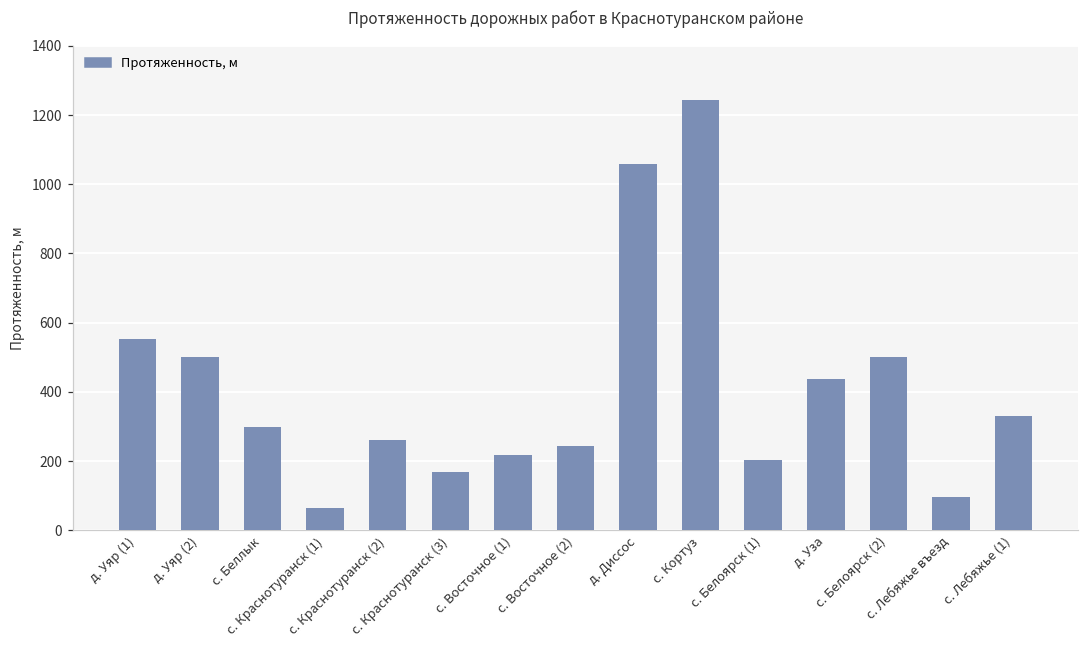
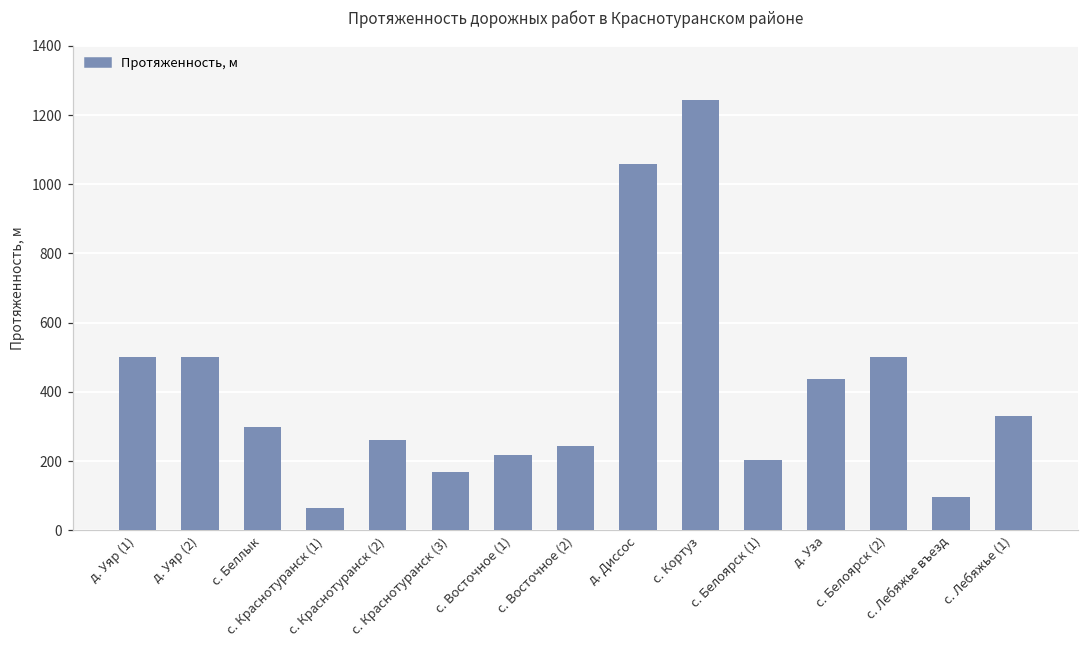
  {
-   "д. Уяр (1)": 550,
+   "д. Уяр (1)": 500,
    "д. Уяр (2)": 500,
    "с. Беллык": 300,
    "с. Краснотуранск (1)": 70,
    "с. Краснотуранск (2)": 260,
    "с. Краснотуранск (3)": 170,
    "с. Восточное (1)": 220,
    "с. Восточное (2)": 250,
    "д. Диссос": 1060,
    "с. Кортуз": 1240,
    "с. Белоярск (1)": 200,
    "д. Уза": 440,
    "с. Белоярск (2)": 500,
    "с. Лебяжье въезд": 100,
    "с. Лебяжье (1)": 330
  }
